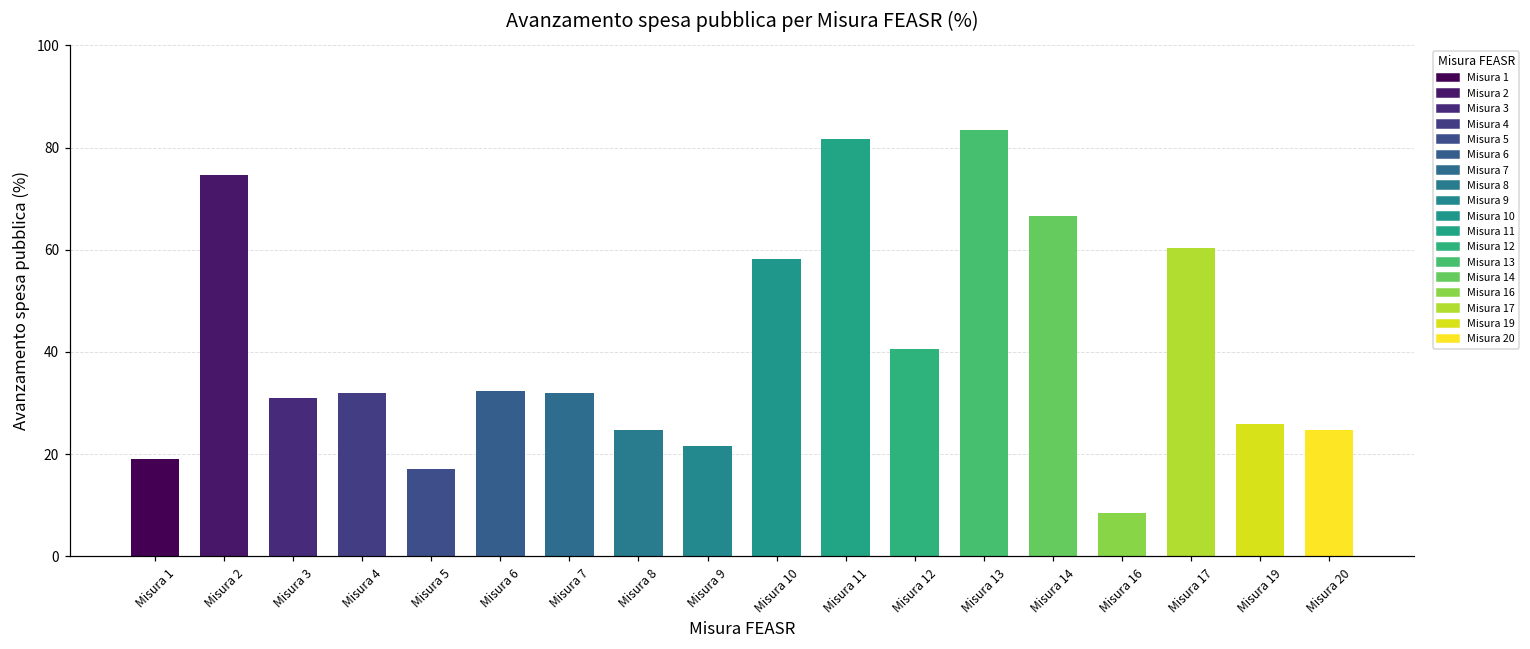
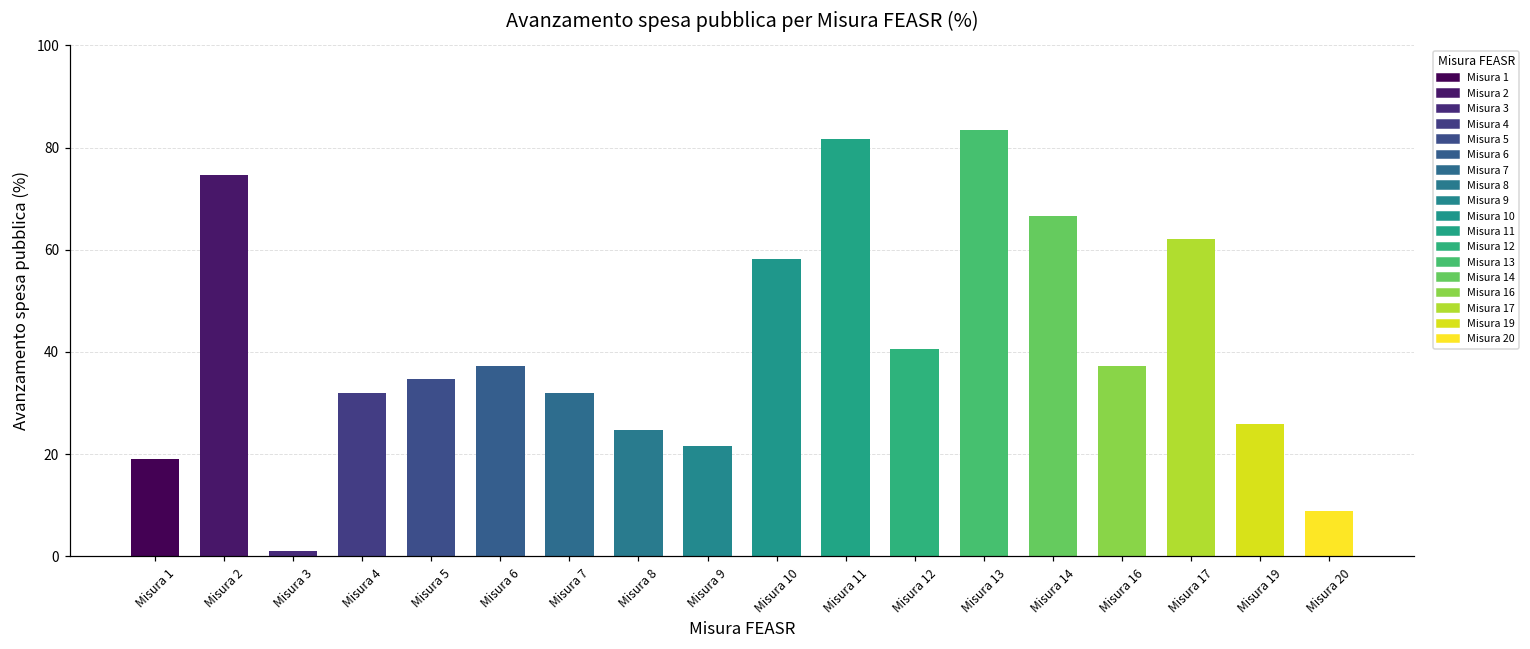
  {
    "Misura 1": 19,
    "Misura 2": 75,
-   "Misura 3": 31,
+   "Misura 3": 1,
    "Misura 4": 32,
-   "Misura 5": 17,
-   "Misura 6": 32,
+   "Misura 5": 35,
+   "Misura 6": 37,
    "Misura 7": 32,
    "Misura 8": 25,
    "Misura 9": 22,
    "Misura 10": 58,
    "Misura 11": 82,
    "Misura 12": 41,
    "Misura 13": 83,
    "Misura 14": 67,
-   "Misura 16": 9,
-   "Misura 17": 60,
+   "Misura 16": 37,
+   "Misura 17": 62,
    "Misura 19": 26,
-   "Misura 20": 25
+   "Misura 20": 9
  }
